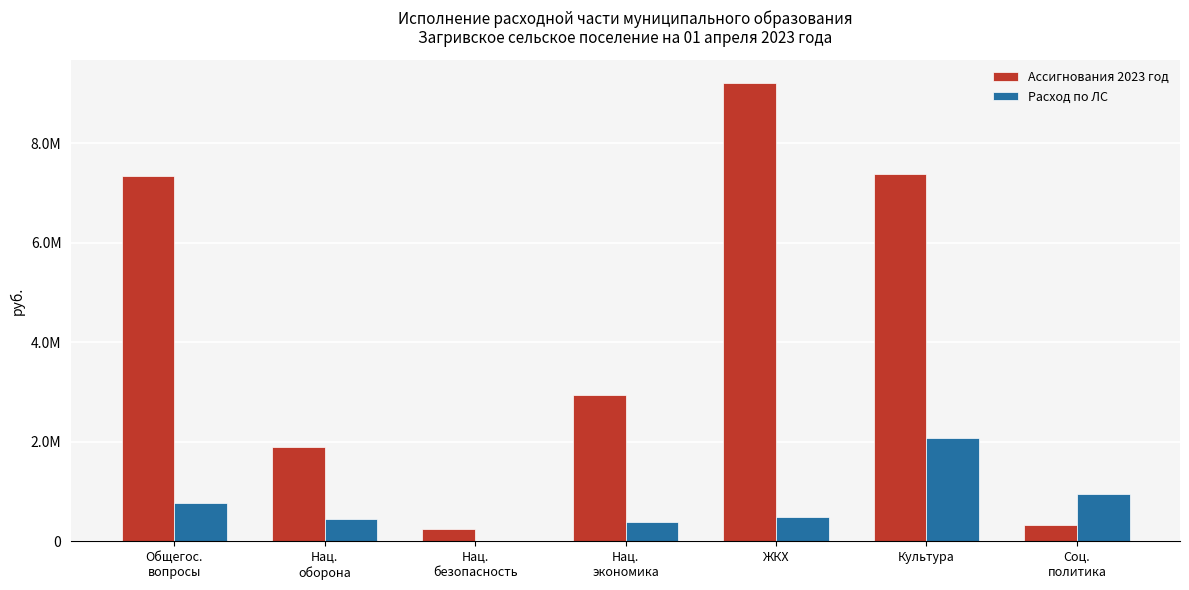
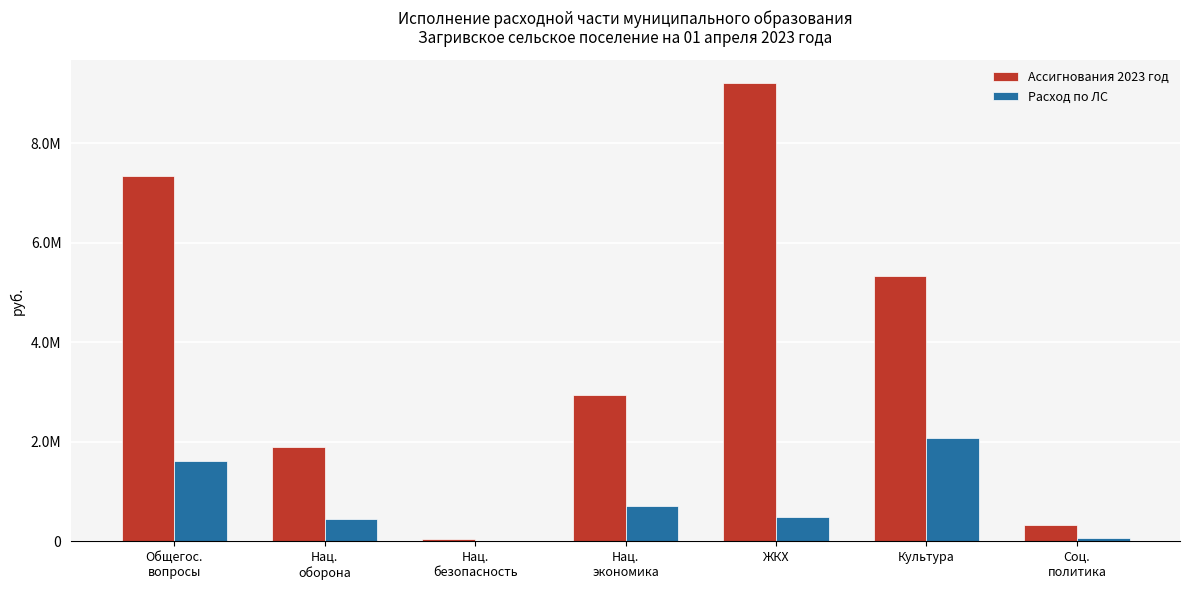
  {
    "Ассигнования 2023 год": {
      "Общегос. вопросы": 7400000,
      "Нац. оборона": 1900000,
-     "Нац. безопасность": 300000,
+     "Нац. безопасность": 100000,
      "Нац. экономика": 3000000,
      "ЖКХ": 9200000,
-     "Культура": 7400000,
+     "Культура": 5300000,
      "Соц. политика": 300000
    },
    "Расход по ЛС": {
-     "Общегос. вопросы": 800000,
+     "Общегос. вопросы": 1600000,
      "Нац. оборона": 500000,
      "Нац. безопасность": 0,
-     "Нац. экономика": 400000,
+     "Нац. экономика": 700000,
      "ЖКХ": 500000,
      "Культура": 2100000,
-     "Соц. политика": 1000000
+     "Соц. политика": 100000
    }
  }
